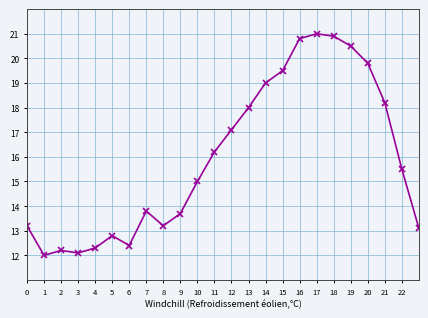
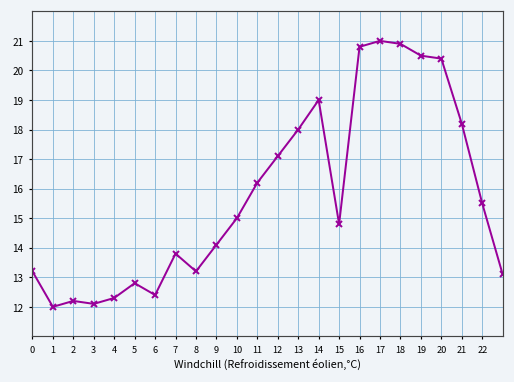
  {
    "0": 13.2,
    "1": 12.0,
    "2": 12.2,
    "3": 12.1,
    "4": 12.3,
    "5": 12.8,
    "6": 12.4,
    "7": 13.8,
    "8": 13.2,
-   "9": 13.7,
+   "9": 14.1,
    "10": 15.0,
    "11": 16.2,
    "12": 17.1,
    "13": 18.0,
    "14": 19.0,
-   "15": 19.5,
+   "15": 14.8,
    "16": 20.8,
    "17": 21.0,
    "18": 20.9,
    "19": 20.5,
-   "20": 19.8,
+   "20": 20.4,
    "21": 18.2,
    "22": 15.5
  }
